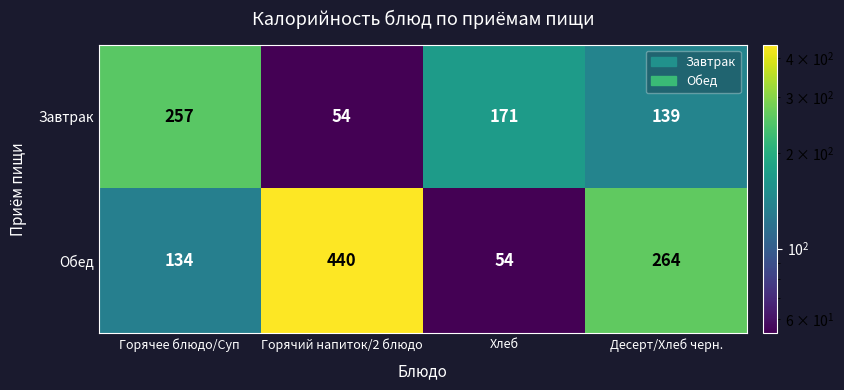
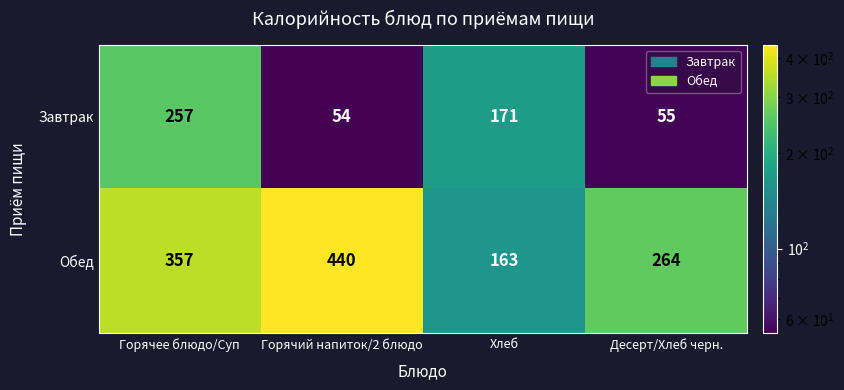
  {
    "Завтрак": {
      "Горячее блюдо/Суп": 257,
      "Горячий напиток/2 блюдо": 54,
      "Хлеб": 171,
-     "Десерт/Хлеб черн.": 139
+     "Десерт/Хлеб черн.": 55
    },
    "Обед": {
-     "Горячее блюдо/Суп": 134,
+     "Горячее блюдо/Суп": 357,
      "Горячий напиток/2 блюдо": 440,
-     "Хлеб": 54,
+     "Хлеб": 163,
      "Десерт/Хлеб черн.": 264
    }
  }
